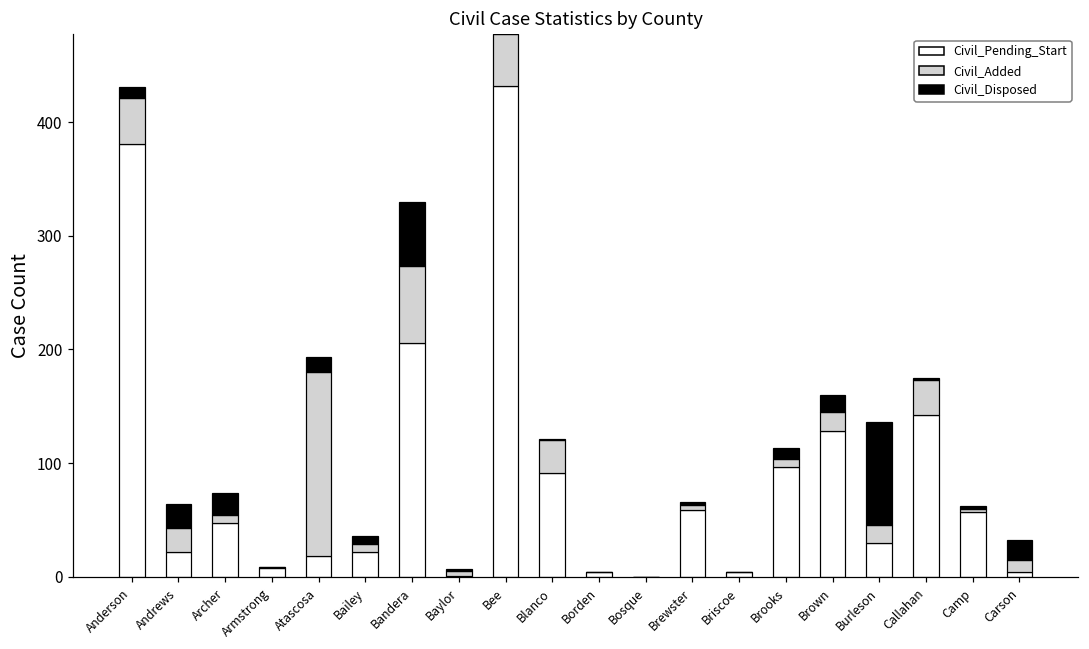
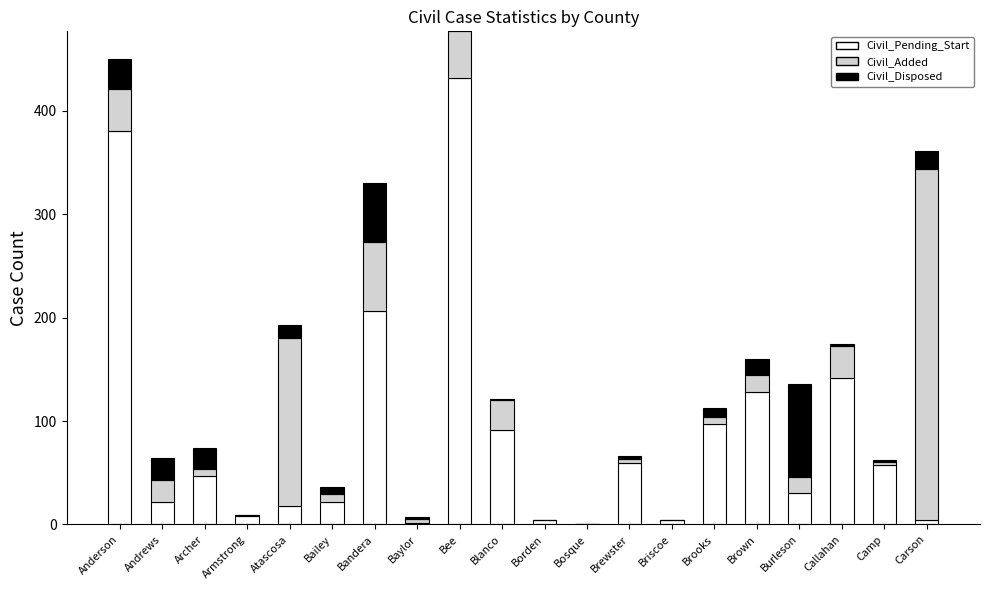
  {
    "Civil_Pending_Start": {
      "Anderson": 381,
      "Andrews": 22,
      "Archer": 47,
      "Armstrong": 8,
      "Atascosa": 18,
      "Bailey": 22,
      "Bandera": 206,
      "Bee": 432,
      "Blanco": 91,
      "Borden": 4,
      "Bosque": 0,
      "Brewster": 59,
      "Briscoe": 4,
      "Brooks": 97,
      "Brown": 128,
      "Burleson": 30,
      "Callahan": 142,
      "Camp": 57,
      "Carson": 4
    },
    "Civil_Added": {
      "Anderson": 40,
      "Andrews": 21,
      "Archer": 7,
      "Atascosa": 162,
      "Bailey": 7,
      "Bandera": 67,
      "Baylor": 4,
      "Bee": 45,
      "Blanco": 29,
      "Borden": 0,
      "Bosque": 0,
      "Brewster": 4,
      "Briscoe": 0,
      "Brooks": 7,
      "Brown": 17,
      "Burleson": 16,
      "Callahan": 31,
      "Camp": 3,
-     "Carson": 11
+     "Carson": 340
    },
    "Civil_Disposed": {
-     "Anderson": 10,
+     "Anderson": 29,
      "Andrews": 21,
      "Archer": 20,
      "Armstrong": 0,
      "Atascosa": 13,
      "Bailey": 7,
      "Bandera": 57,
      "Bee": 0,
      "Borden": 0,
      "Bosque": 0,
      "Brewster": 3,
      "Briscoe": 0,
      "Brooks": 9,
      "Brown": 15,
      "Burleson": 90,
      "Carson": 17
    }
  }
